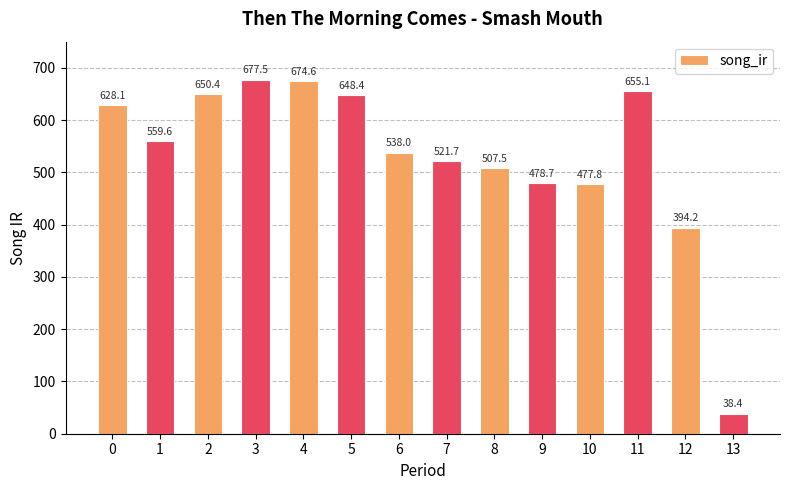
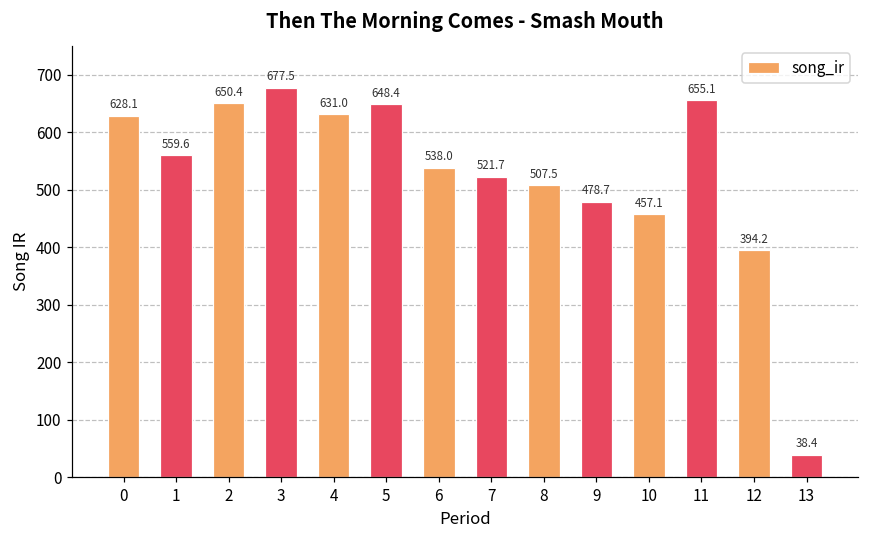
  {
    "0": 628.1,
    "1": 559.6,
    "2": 650.4,
    "3": 677.5,
-   "4": 674.6,
+   "4": 631.0,
    "5": 648.4,
    "6": 538.0,
    "7": 521.7,
    "8": 507.5,
    "9": 478.7,
-   "10": 477.8,
+   "10": 457.1,
    "11": 655.1,
    "12": 394.2,
    "13": 38.4
  }
